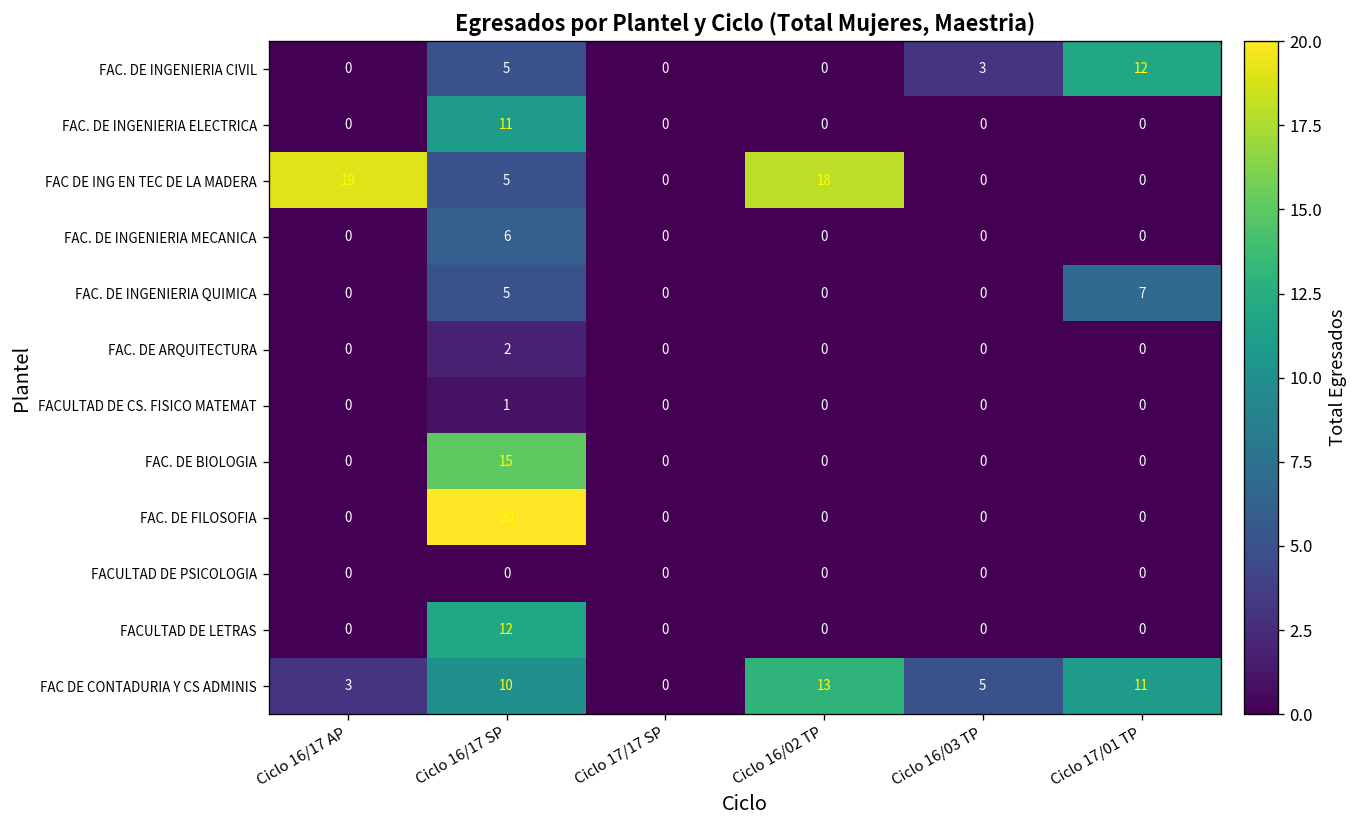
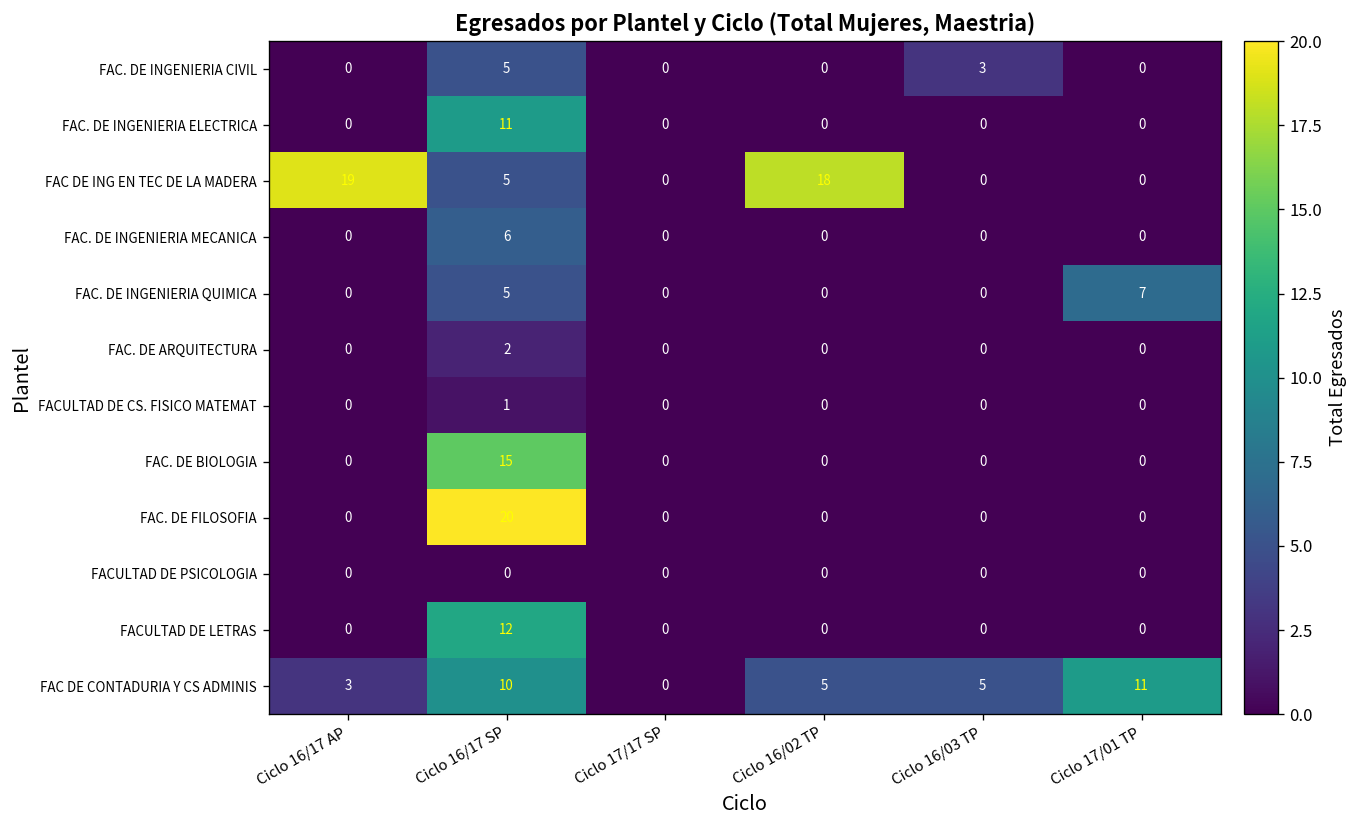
  {
    "FAC. DE INGENIERIA CIVIL": {
      "Ciclo 16/17 AP": 0,
      "Ciclo 16/17 SP": 5,
      "Ciclo 17/17 SP": 0,
      "Ciclo 16/02 TP": 0,
      "Ciclo 16/03 TP": 3,
-     "Ciclo 17/01 TP": 12
+     "Ciclo 17/01 TP": 0
    },
    "FAC. DE INGENIERIA ELECTRICA": {
      "Ciclo 16/17 AP": 0,
      "Ciclo 16/17 SP": 11,
      "Ciclo 17/17 SP": 0,
      "Ciclo 16/02 TP": 0,
      "Ciclo 16/03 TP": 0,
      "Ciclo 17/01 TP": 0
    },
    "FAC DE ING EN TEC DE LA MADERA": {
      "Ciclo 16/17 SP": 5,
      "Ciclo 17/17 SP": 0,
      "Ciclo 16/02 TP": 18,
      "Ciclo 16/03 TP": 0,
      "Ciclo 17/01 TP": 0
    },
    "FAC. DE INGENIERIA MECANICA": {
      "Ciclo 16/17 AP": 0,
      "Ciclo 16/17 SP": 6,
      "Ciclo 17/17 SP": 0,
      "Ciclo 16/02 TP": 0,
      "Ciclo 16/03 TP": 0,
      "Ciclo 17/01 TP": 0
    },
    "FAC. DE INGENIERIA QUIMICA": {
      "Ciclo 16/17 AP": 0,
      "Ciclo 16/17 SP": 5,
      "Ciclo 17/17 SP": 0,
      "Ciclo 16/02 TP": 0,
      "Ciclo 16/03 TP": 0,
      "Ciclo 17/01 TP": 7
    },
    "FAC. DE ARQUITECTURA": {
      "Ciclo 16/17 AP": 0,
      "Ciclo 16/17 SP": 2,
      "Ciclo 17/17 SP": 0,
      "Ciclo 16/02 TP": 0,
      "Ciclo 16/03 TP": 0,
      "Ciclo 17/01 TP": 0
    },
    "FACULTAD DE CS. FISICO MATEMAT": {
      "Ciclo 16/17 AP": 0,
      "Ciclo 16/17 SP": 1,
      "Ciclo 17/17 SP": 0,
      "Ciclo 16/02 TP": 0,
      "Ciclo 16/03 TP": 0,
      "Ciclo 17/01 TP": 0
    },
    "FAC. DE BIOLOGIA": {
      "Ciclo 16/17 AP": 0,
      "Ciclo 16/17 SP": 15,
      "Ciclo 17/17 SP": 0,
      "Ciclo 16/02 TP": 0,
      "Ciclo 16/03 TP": 0,
      "Ciclo 17/01 TP": 0
    },
    "FAC. DE FILOSOFIA": {
      "Ciclo 16/17 AP": 0,
      "Ciclo 17/17 SP": 0,
      "Ciclo 16/02 TP": 0,
      "Ciclo 16/03 TP": 0,
      "Ciclo 17/01 TP": 0
    },
    "FACULTAD DE PSICOLOGIA": {
      "Ciclo 16/17 AP": 0,
      "Ciclo 16/17 SP": 0,
      "Ciclo 17/17 SP": 0,
      "Ciclo 16/02 TP": 0,
      "Ciclo 16/03 TP": 0,
      "Ciclo 17/01 TP": 0
    },
    "FACULTAD DE LETRAS": {
      "Ciclo 16/17 AP": 0,
      "Ciclo 16/17 SP": 12,
      "Ciclo 17/17 SP": 0,
      "Ciclo 16/02 TP": 0,
      "Ciclo 16/03 TP": 0,
      "Ciclo 17/01 TP": 0
    },
    "FAC DE CONTADURIA Y CS ADMINIS": {
      "Ciclo 16/17 AP": 3,
      "Ciclo 16/17 SP": 10,
      "Ciclo 17/17 SP": 0,
-     "Ciclo 16/02 TP": 13,
+     "Ciclo 16/02 TP": 5,
      "Ciclo 16/03 TP": 5,
      "Ciclo 17/01 TP": 11
    }
  }
